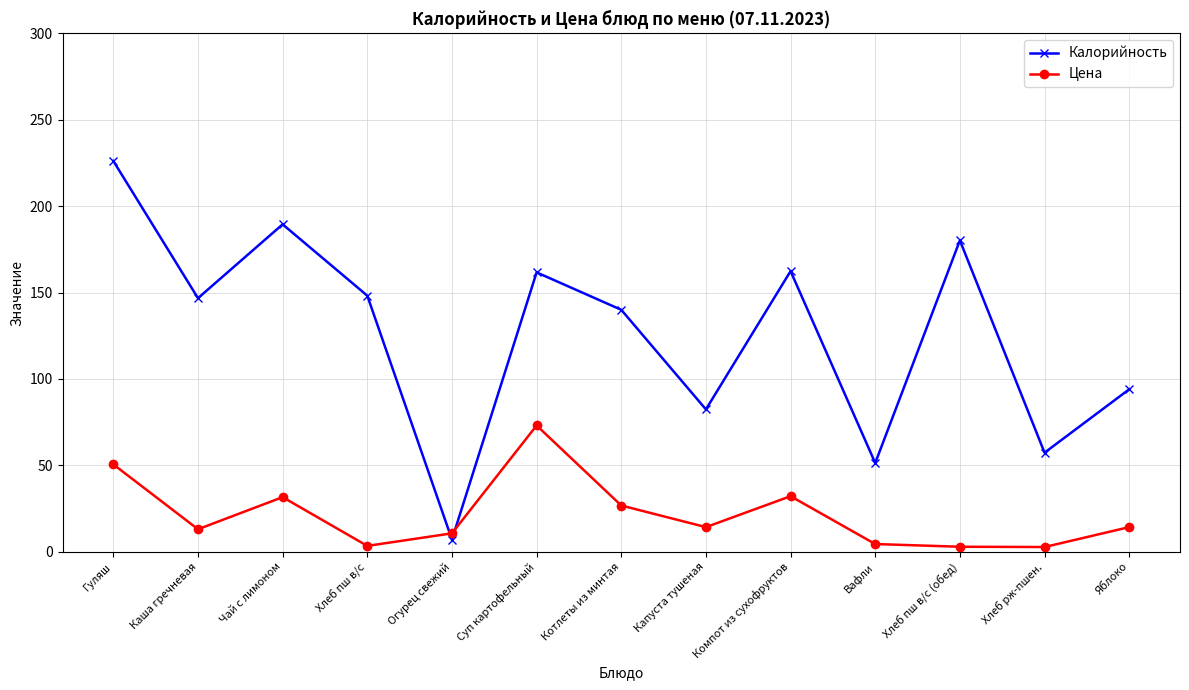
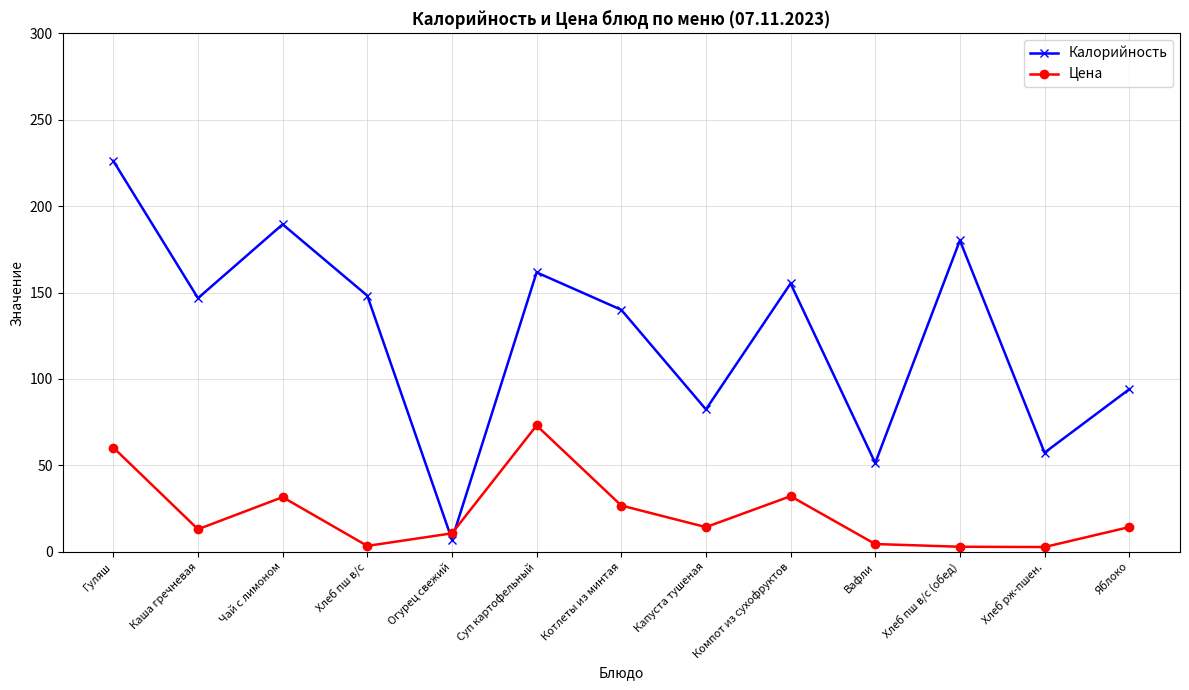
  {
    "Калорийность": {
      "Гуляш": 226,
      "Каша гречневая": 147,
      "Чай с лимоном": 190,
      "Хлеб пш в/с": 148,
      "Огурец свежий": 7,
      "Суп картофельный": 162,
      "Котлеты из минтая": 140,
      "Капуста тушеная": 82,
-     "Компот из сухофруктов": 162,
+     "Компот из сухофруктов": 155,
      "Вафли": 51,
      "Хлеб пш в/с (обед)": 180,
      "Хлеб рж-пшен.": 57,
      "Яблоко": 94
    },
    "Цена": {
-     "Гуляш": 51,
+     "Гуляш": 60,
      "Каша гречневая": 13,
      "Чай с лимоном": 32,
      "Хлеб пш в/с": 3,
      "Огурец свежий": 11,
      "Суп картофельный": 73,
      "Котлеты из минтая": 27,
      "Капуста тушеная": 14,
      "Компот из сухофруктов": 32,
      "Вафли": 4,
      "Хлеб пш в/с (обед)": 3,
      "Хлеб рж-пшен.": 3,
      "Яблоко": 14
    }
  }
